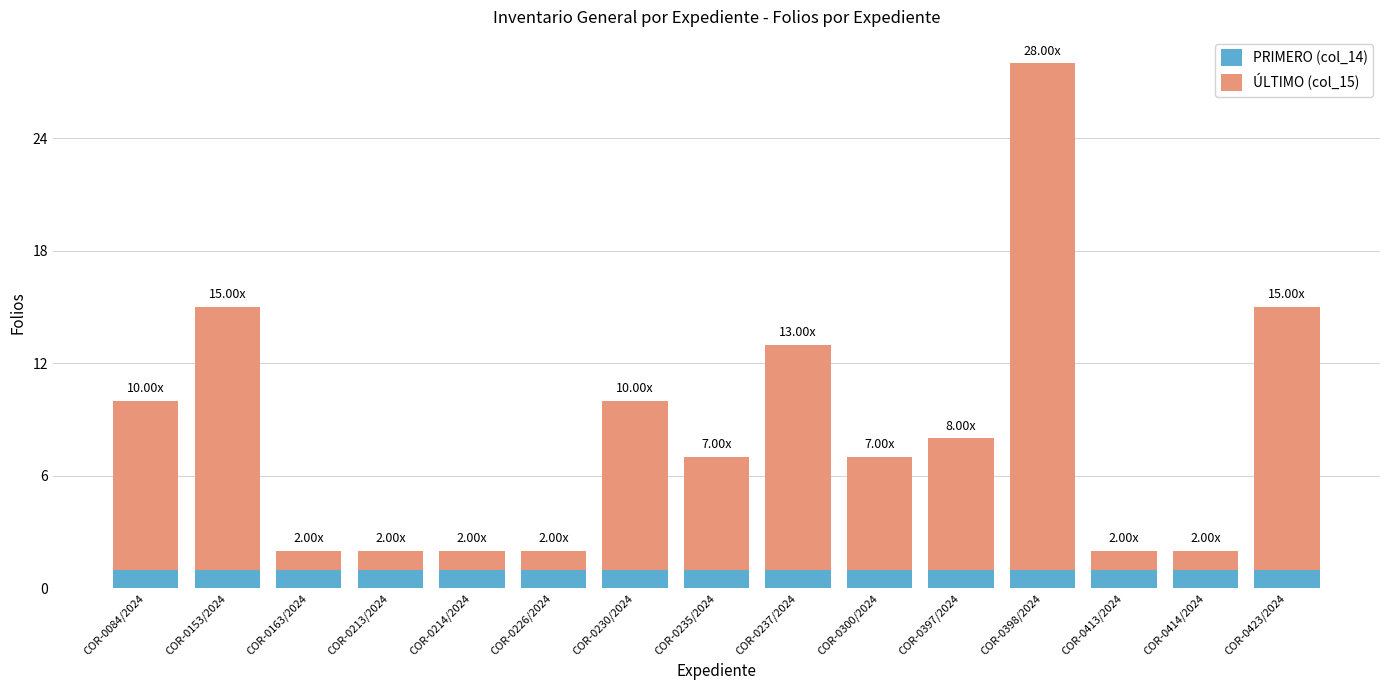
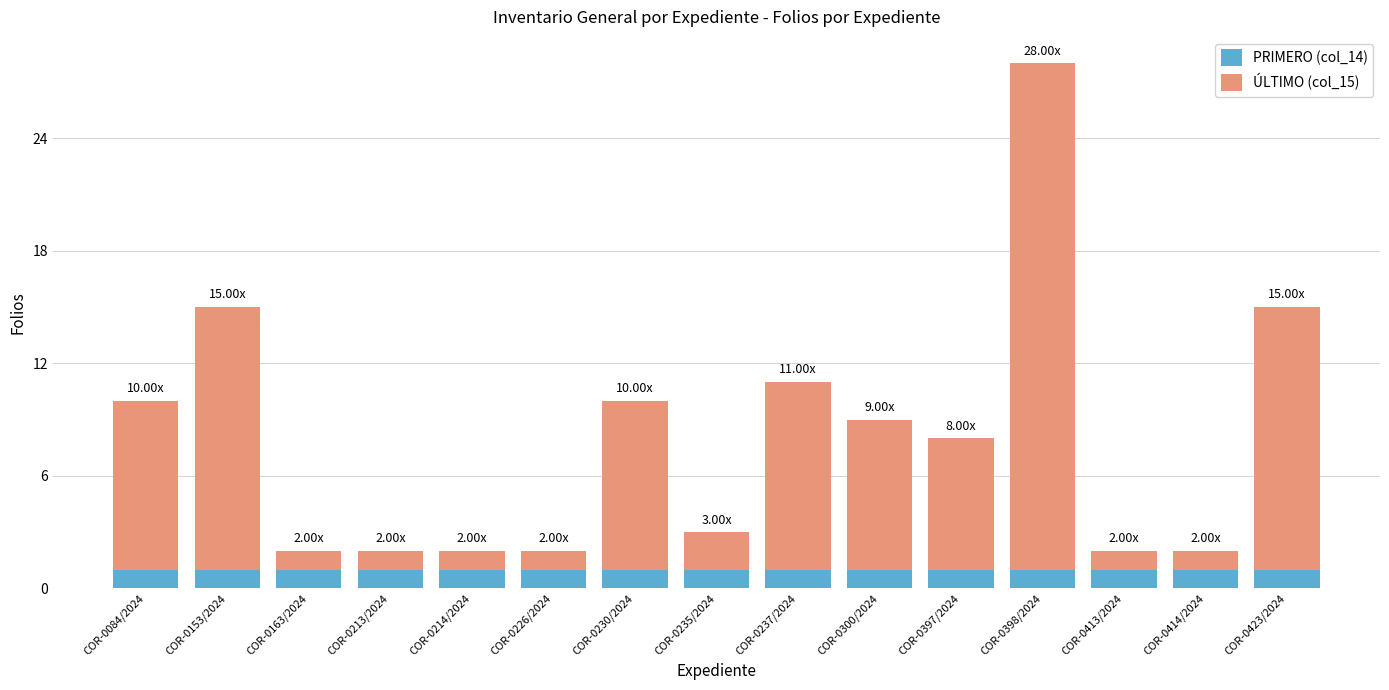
  {
    "PRIMERO (col_14)": {
      "COR-0084/2024": "1.0",
      "COR-0153/2024": "1.0",
      "COR-0163/2024": "1.0",
      "COR-0213/2024": "1.0",
      "COR-0214/2024": "1.0",
      "COR-0226/2024": "1.0",
      "COR-0230/2024": "1.0",
      "COR-0235/2024": "1.0",
      "COR-0237/2024": "1.0",
      "COR-0300/2024": "1.0",
      "COR-0397/2024": "1.0",
      "COR-0398/2024": "1.0",
      "COR-0413/2024": "1.0",
      "COR-0414/2024": "1.0",
      "COR-0423/2024": "1.0"
    },
    "ÚLTIMO (col_15)": {
-     "COR-0235/2024": "7.00x",
-     "COR-0237/2024": "13.00x",
-     "COR-0300/2024": "7.00x"
+     "COR-0235/2024": "3.00x",
+     "COR-0237/2024": "11.00x",
+     "COR-0300/2024": "9.00x"
    }
  }
